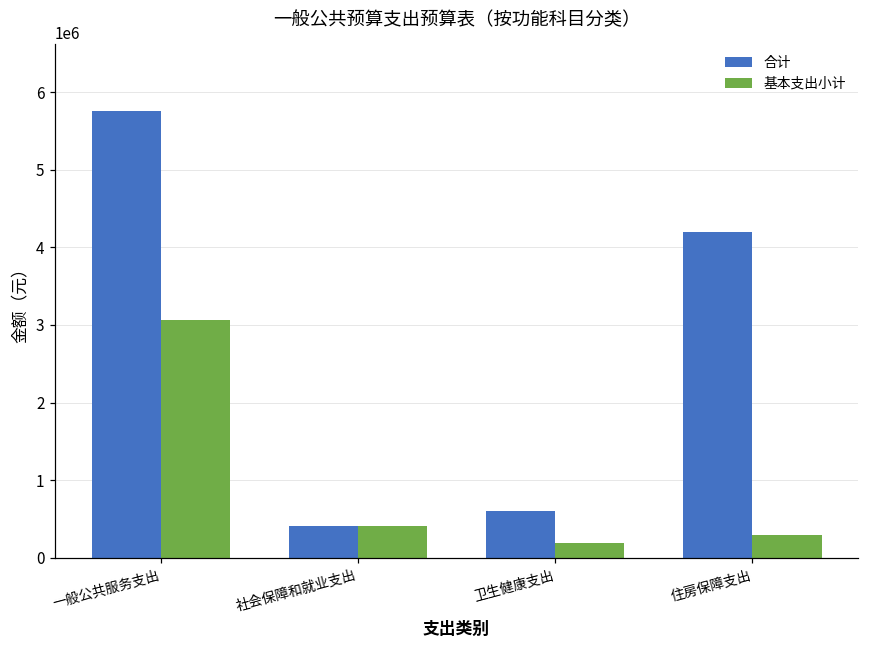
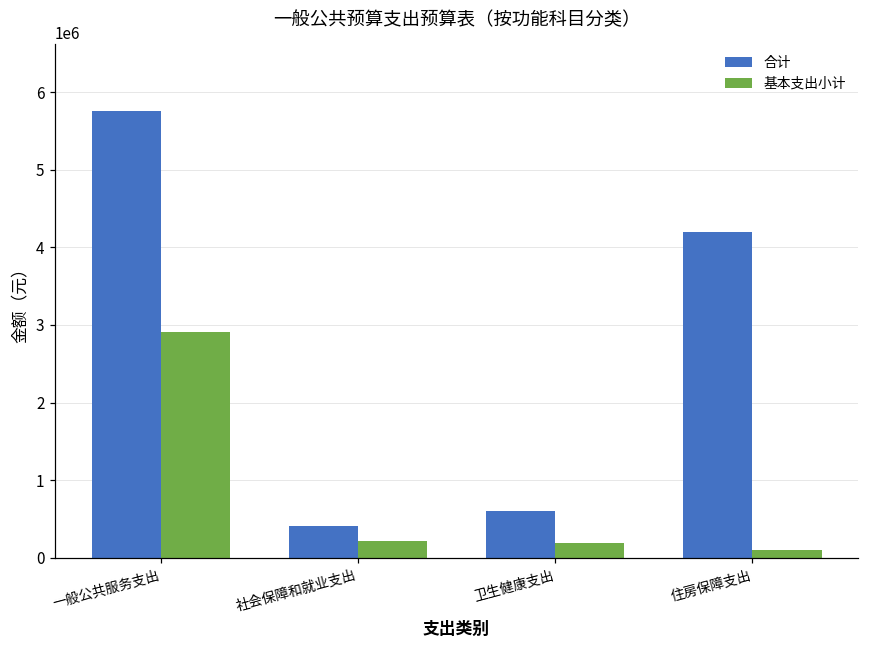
  {
    "合计": {
      "一般公共服务支出": 5800000,
      "社会保障和就业支出": 400000,
      "卫生健康支出": 600000,
      "住房保障支出": 4200000
    },
    "基本支出小计": {
-     "一般公共服务支出": 3100000,
-     "社会保障和就业支出": 400000,
+     "一般公共服务支出": 2900000,
+     "社会保障和就业支出": 200000,
      "卫生健康支出": 200000,
-     "住房保障支出": 300000
+     "住房保障支出": 100000
    }
  }
